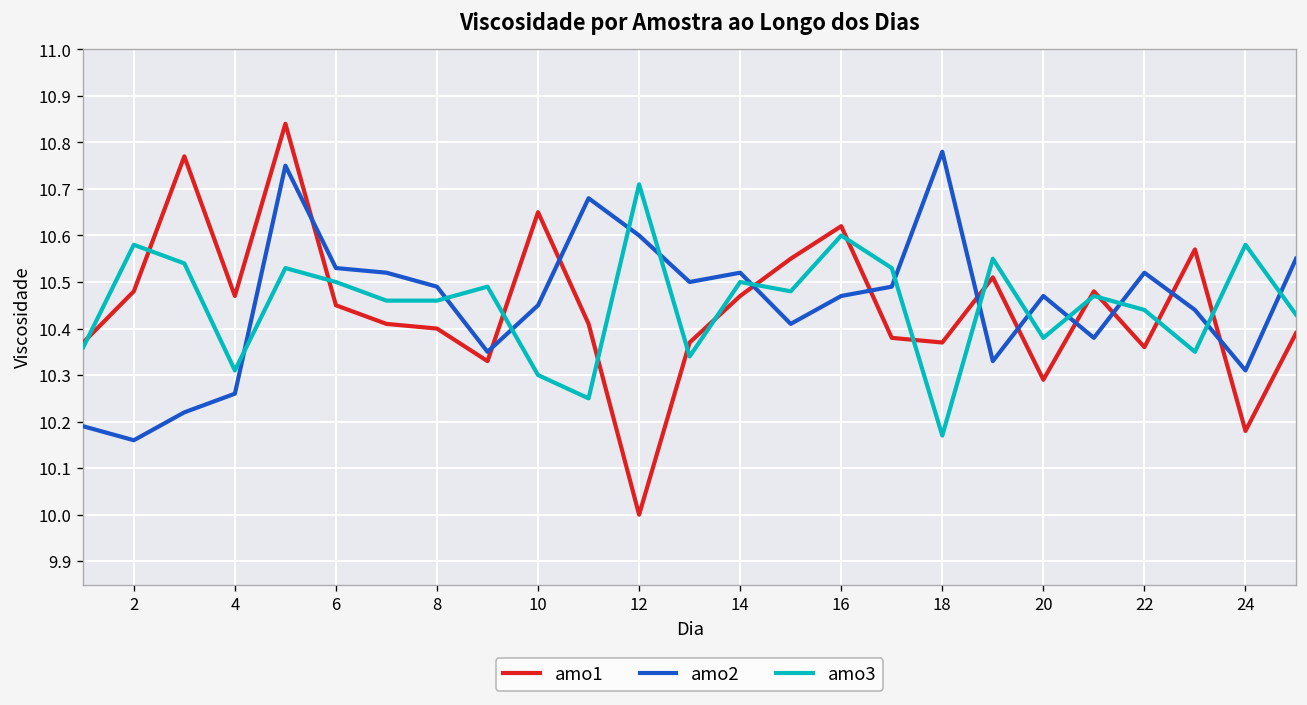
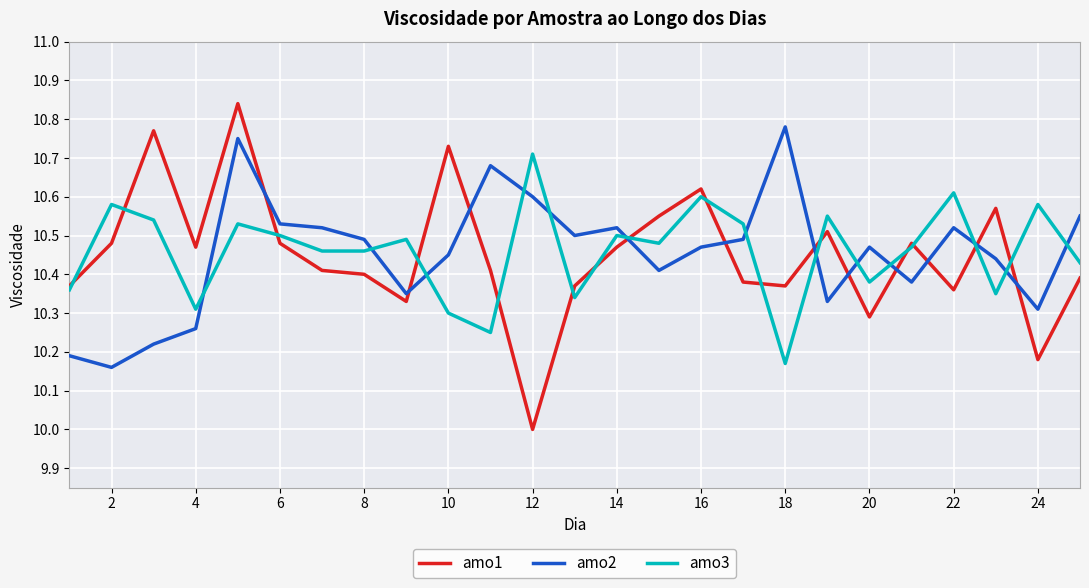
  {
    "amo1": {
      "2": 10.48,
      "4": 10.47,
-     "6": 10.45,
+     "6": 10.48,
      "8": 10.40,
-     "10": 10.65,
+     "10": 10.73,
      "12": 10.00,
      "14": 10.47,
      "16": 10.62,
      "18": 10.37,
      "20": 10.29,
      "22": 10.36,
      "24": 10.18
    },
    "amo2": {
      "2": 10.16,
      "4": 10.26,
      "6": 10.53,
      "8": 10.49,
      "10": 10.45,
      "12": 10.60,
      "14": 10.52,
      "16": 10.47,
      "18": 10.78,
      "20": 10.47,
      "22": 10.52,
      "24": 10.31
    },
    "amo3": {
      "2": 10.58,
      "4": 10.31,
      "6": 10.50,
      "8": 10.46,
      "10": 10.30,
      "12": 10.71,
      "14": 10.50,
      "16": 10.60,
      "18": 10.17,
      "20": 10.38,
-     "22": 10.44,
+     "22": 10.61,
      "24": 10.58
    }
  }
